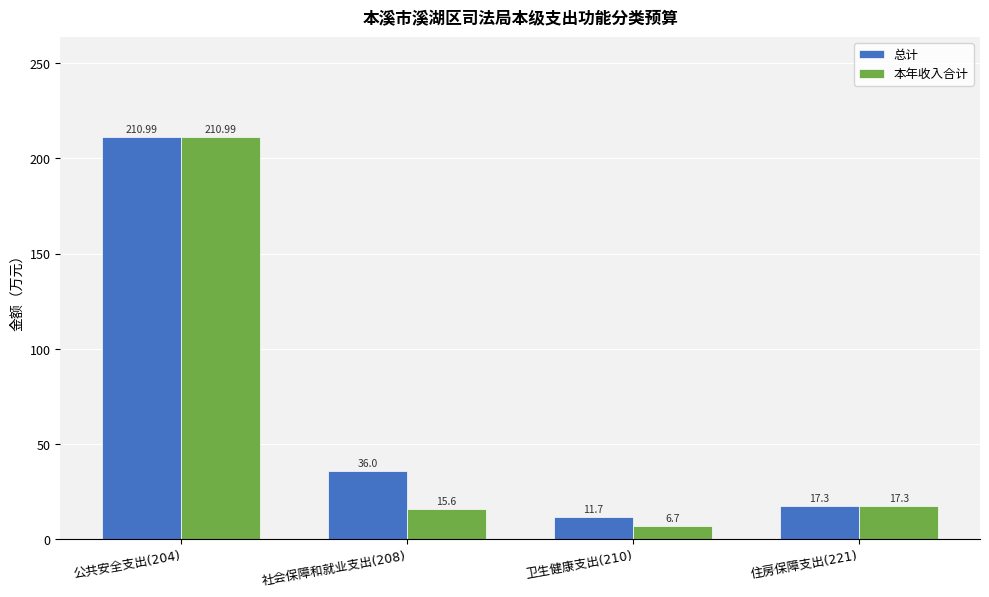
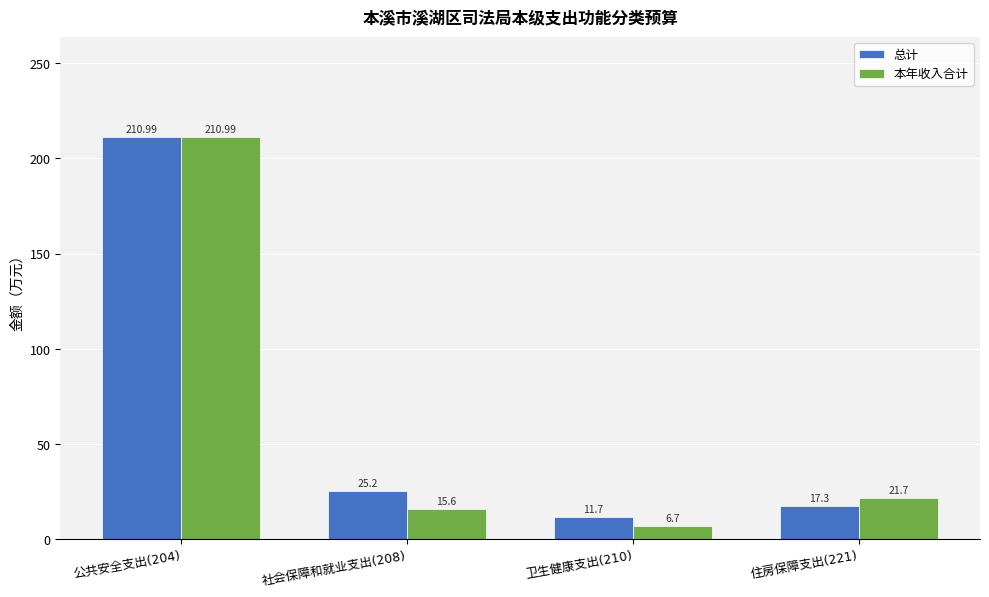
  {
    "总计": {
      "公共安全支出(204)": 210.99,
-     "社会保障和就业支出(208)": 36.0,
+     "社会保障和就业支出(208)": 25.2,
      "卫生健康支出(210)": 11.7,
      "住房保障支出(221)": 17.3
    },
    "本年收入合计": {
      "公共安全支出(204)": 210.99,
      "社会保障和就业支出(208)": 15.6,
      "卫生健康支出(210)": 6.7,
-     "住房保障支出(221)": 17.3
+     "住房保障支出(221)": 21.7
    }
  }
